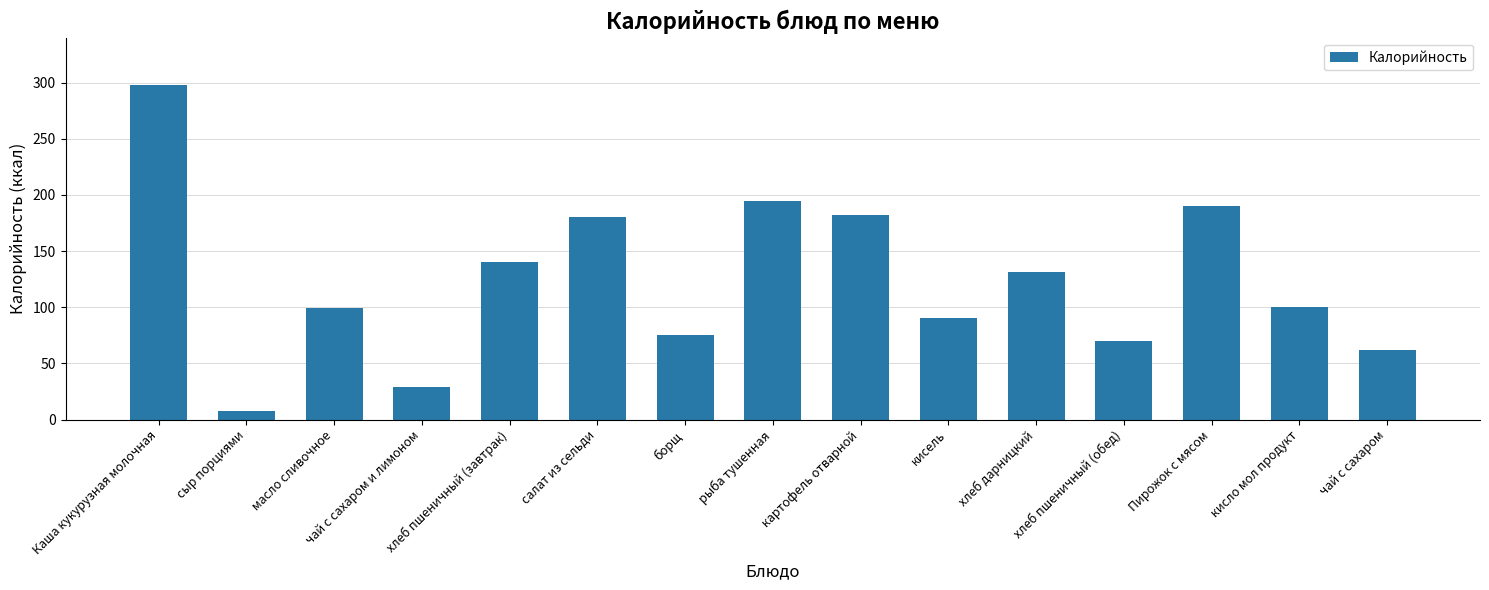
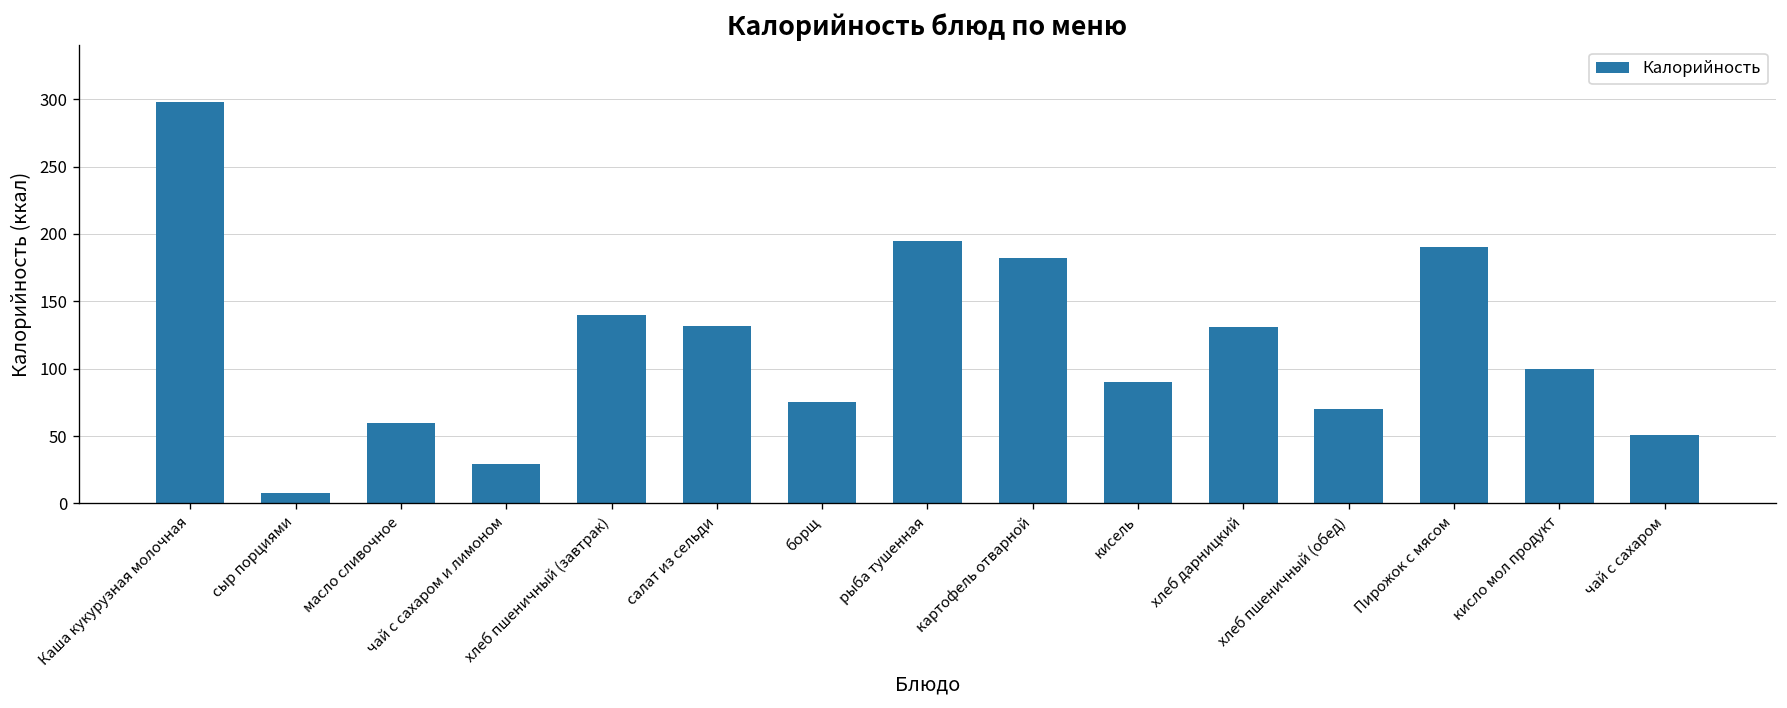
  {
    "Каша кукурузная молочная": 298,
    "сыр порциями": 8,
-   "масло сливочное": 99,
+   "масло сливочное": 60,
    "чай с сахаром и лимоном": 29,
    "хлеб пшеничный (завтрак)": 140,
-   "салат из сельди": 180,
+   "салат из сельди": 132,
    "борщ": 75,
    "рыба тушенная": 195,
    "картофель отварной": 182,
    "кисель": 90,
    "хлеб дарницкий": 131,
    "хлеб пшеничный (обед)": 70,
    "Пирожок с мясом": 191,
    "кисло мол продукт": 100,
-   "чай с сахаром": 62
+   "чай с сахаром": 51
  }
